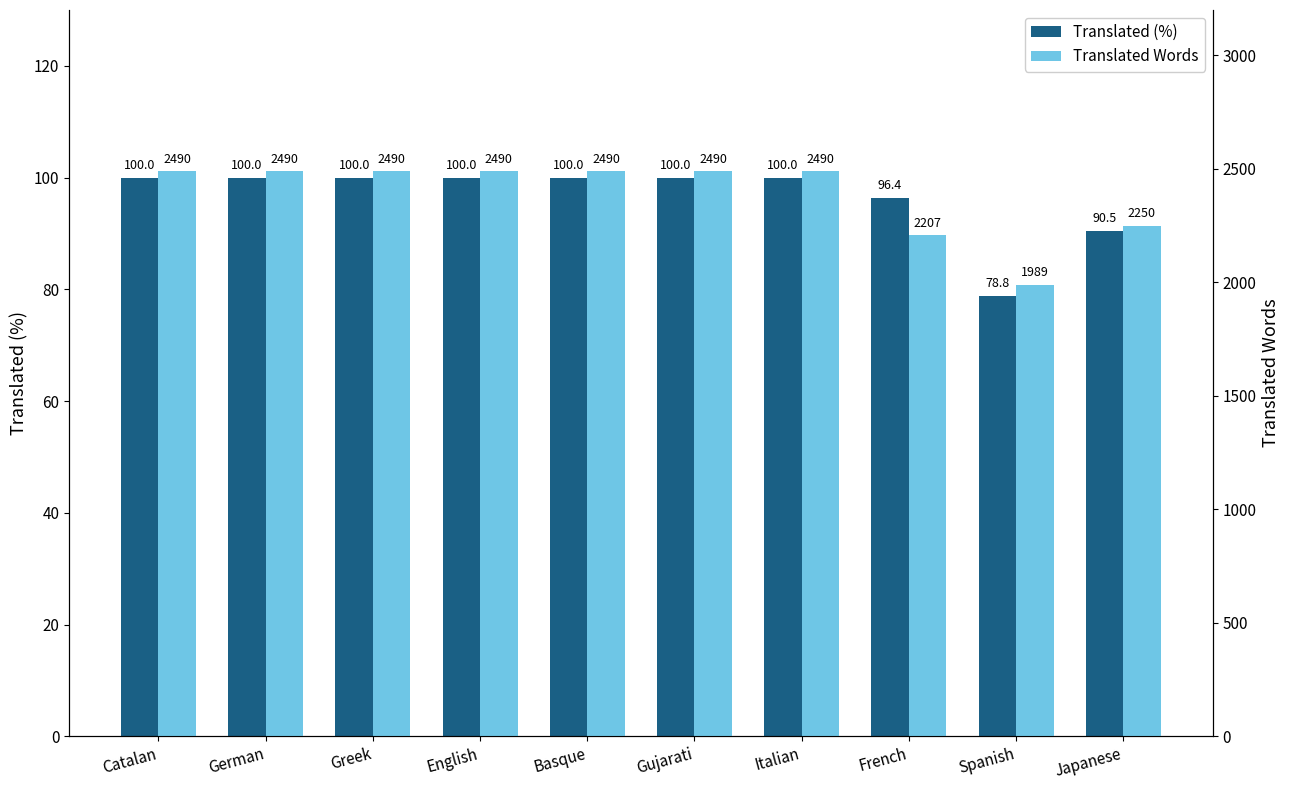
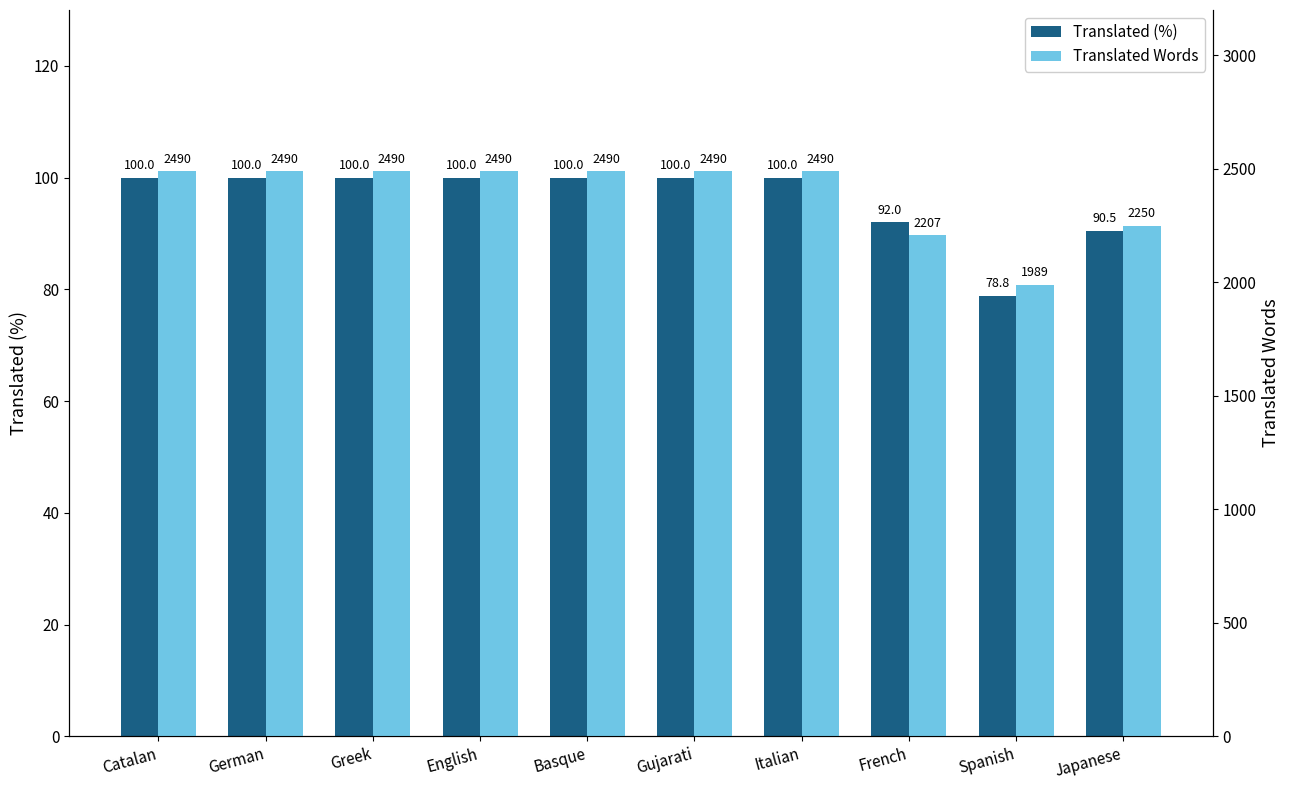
  {
    "Translated (%)": {
      "Catalan": 100.0,
      "German": 100.0,
      "Greek": 100.0,
      "English": 100.0,
      "Basque": 100.0,
      "Gujarati": 100.0,
      "Italian": 100.0,
-     "French": 96.4,
+     "French": 92.0,
      "Spanish": 78.8,
      "Japanese": 90.5
    },
    "Translated Words": {
      "Catalan": 2490,
      "German": 2490,
      "Greek": 2490,
      "English": 2490,
      "Basque": 2490,
      "Gujarati": 2490,
      "Italian": 2490,
      "French": 2207,
      "Spanish": 1989,
      "Japanese": 2250
    }
  }
